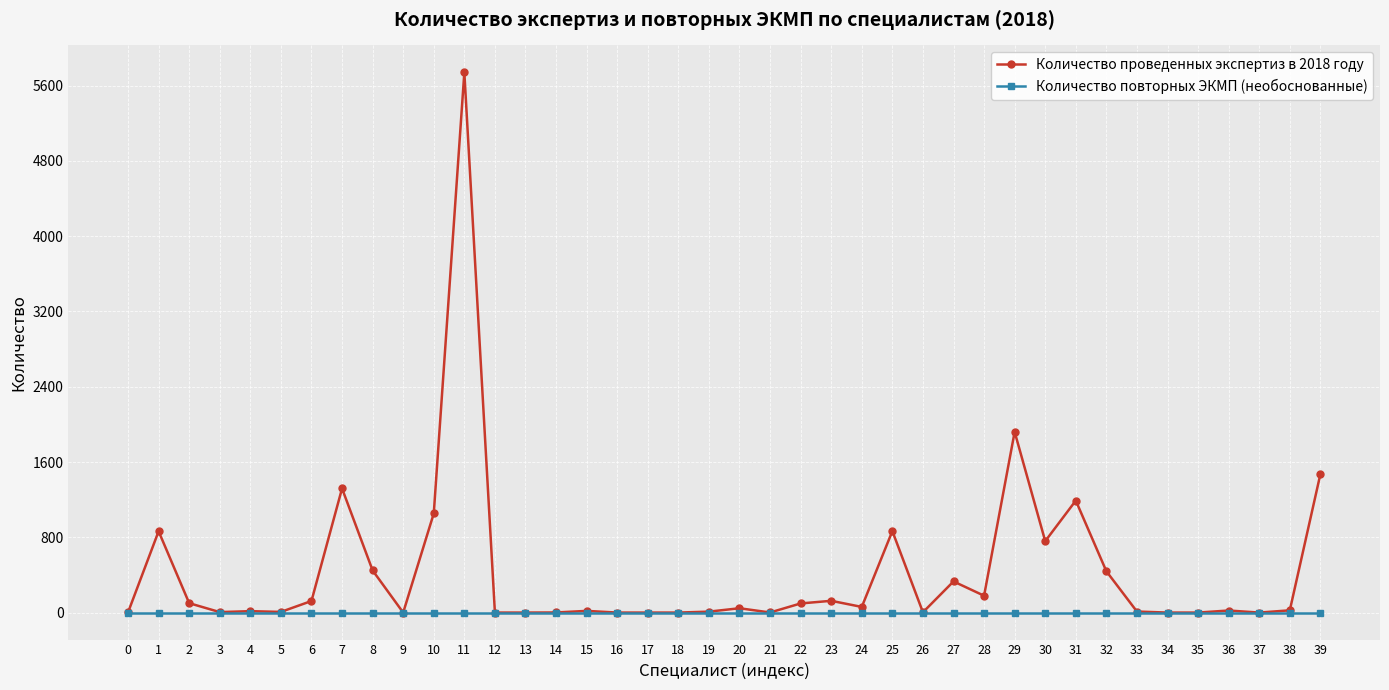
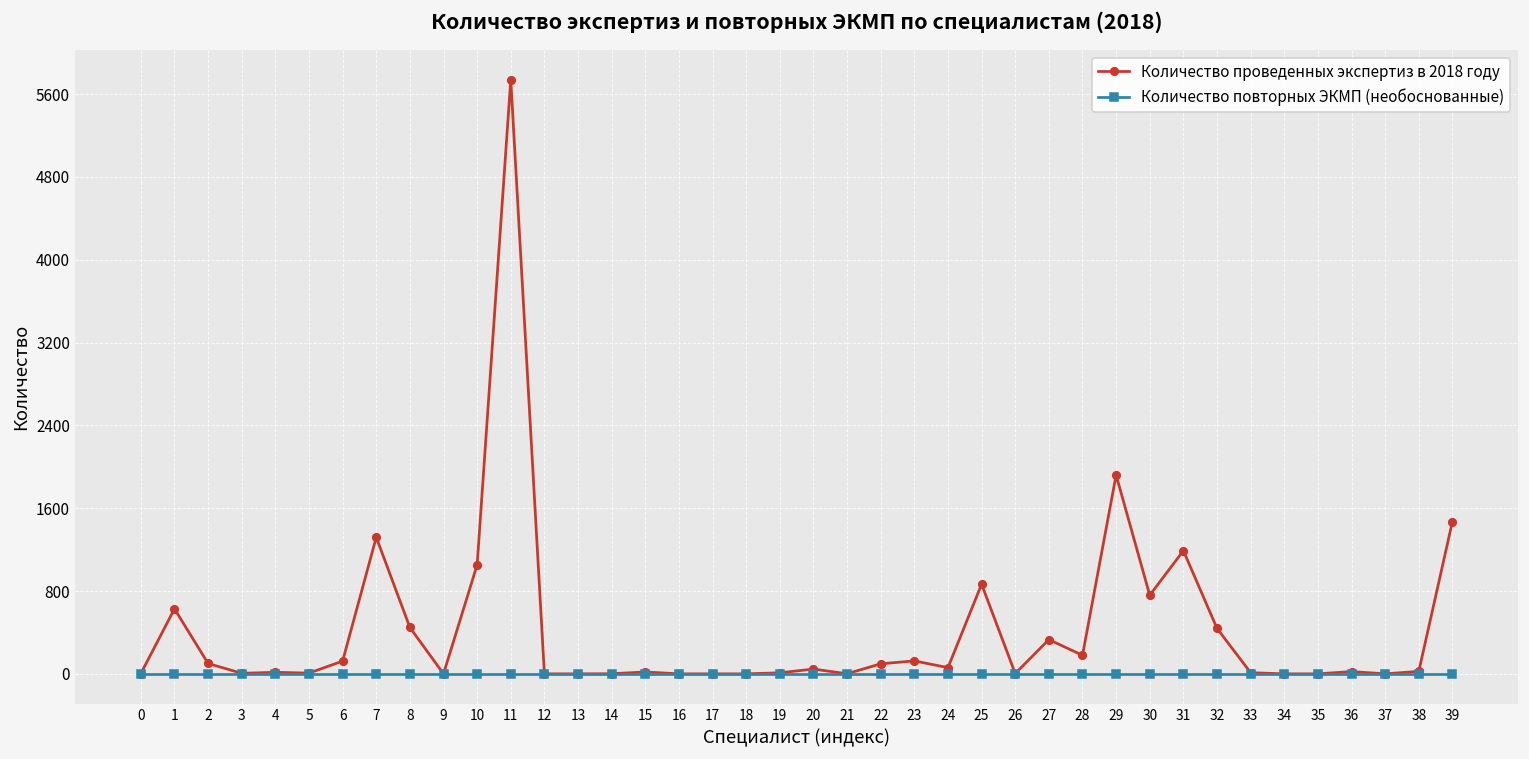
  {
    "Количество проведенных экспертиз в 2018 году": {
-     "1": 900,
+     "1": 600,
      "2": 100,
      "6": 100,
      "7": 1300,
      "8": 400,
      "10": 1100,
      "11": 5700,
      "20": 0,
      "22": 100,
      "23": 100,
      "24": 100,
      "25": 900,
      "27": 300,
      "28": 200,
      "29": 1900,
      "30": 800,
      "31": 1200,
      "32": 400,
      "39": 1500
    },
    "Количество повторных ЭКМП (необоснованные)": {
      "1": 0,
      "2": 0,
      "6": 0,
      "7": 0,
      "8": 0,
      "10": 0,
      "11": 0,
      "20": 0,
      "22": 0,
      "23": 0,
      "24": 0,
      "25": 0,
      "27": 0,
      "28": 0,
      "29": 0,
      "30": 0,
      "31": 0,
      "32": 0,
      "39": 0
    }
  }
